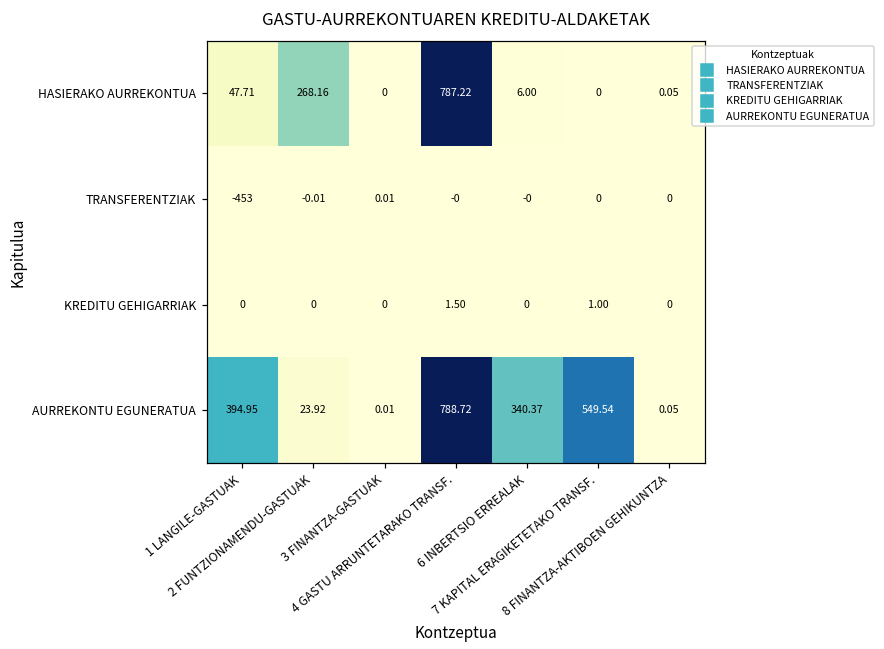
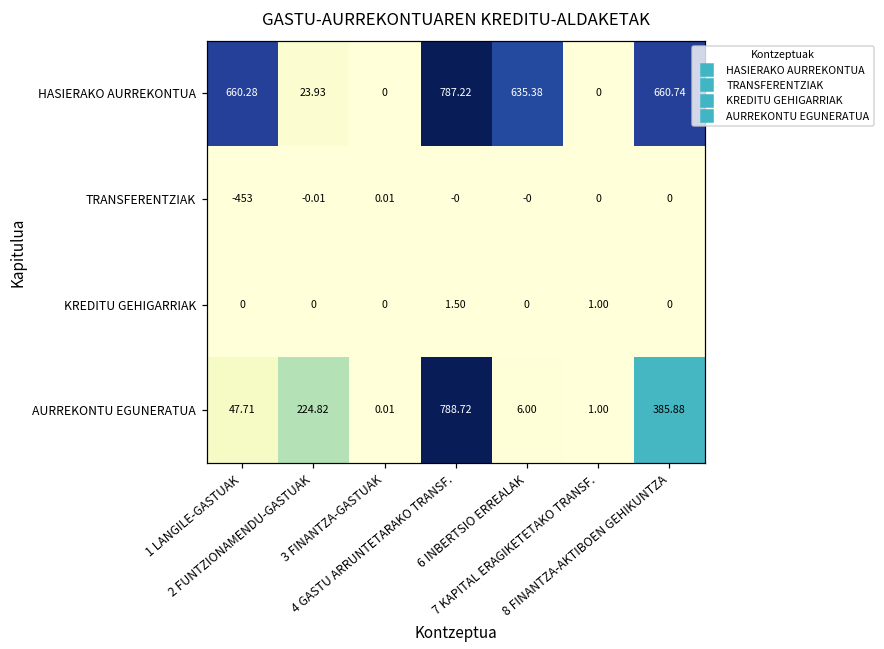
  {
    "HASIERAKO AURREKONTUA": {
-     "1 LANGILE-GASTUAK": 47.71,
-     "2 FUNTZIONAMENDU-GASTUAK": 268.16,
+     "1 LANGILE-GASTUAK": 660.28,
+     "2 FUNTZIONAMENDU-GASTUAK": 23.93,
      "3 FINANTZA-GASTUAK": 0,
      "4 GASTU ARRUNTETARAKO TRANSF.": 787.22,
-     "6 INBERTSIO ERREALAK": 6.00,
+     "6 INBERTSIO ERREALAK": 635.38,
      "7 KAPITAL ERAGIKETETAKO TRANSF.": 0,
-     "8 FINANTZA-AKTIBOEN GEHIKUNTZA": 0.05
+     "8 FINANTZA-AKTIBOEN GEHIKUNTZA": 660.74
    },
    "TRANSFERENTZIAK": {
      "1 LANGILE-GASTUAK": -453,
      "2 FUNTZIONAMENDU-GASTUAK": -0.01,
      "3 FINANTZA-GASTUAK": 0.01,
      "4 GASTU ARRUNTETARAKO TRANSF.": -0,
      "6 INBERTSIO ERREALAK": -0,
      "7 KAPITAL ERAGIKETETAKO TRANSF.": 0,
      "8 FINANTZA-AKTIBOEN GEHIKUNTZA": 0
    },
    "KREDITU GEHIGARRIAK": {
      "1 LANGILE-GASTUAK": 0,
      "2 FUNTZIONAMENDU-GASTUAK": 0,
      "3 FINANTZA-GASTUAK": 0,
      "4 GASTU ARRUNTETARAKO TRANSF.": 1.50,
      "6 INBERTSIO ERREALAK": 0,
      "7 KAPITAL ERAGIKETETAKO TRANSF.": 1.00,
      "8 FINANTZA-AKTIBOEN GEHIKUNTZA": 0
    },
    "AURREKONTU EGUNERATUA": {
-     "1 LANGILE-GASTUAK": 394.95,
-     "2 FUNTZIONAMENDU-GASTUAK": 23.92,
+     "1 LANGILE-GASTUAK": 47.71,
+     "2 FUNTZIONAMENDU-GASTUAK": 224.82,
      "3 FINANTZA-GASTUAK": 0.01,
      "4 GASTU ARRUNTETARAKO TRANSF.": 788.72,
-     "6 INBERTSIO ERREALAK": 340.37,
-     "7 KAPITAL ERAGIKETETAKO TRANSF.": 549.54,
-     "8 FINANTZA-AKTIBOEN GEHIKUNTZA": 0.05
+     "6 INBERTSIO ERREALAK": 6.00,
+     "7 KAPITAL ERAGIKETETAKO TRANSF.": 1.00,
+     "8 FINANTZA-AKTIBOEN GEHIKUNTZA": 385.88
    }
  }
